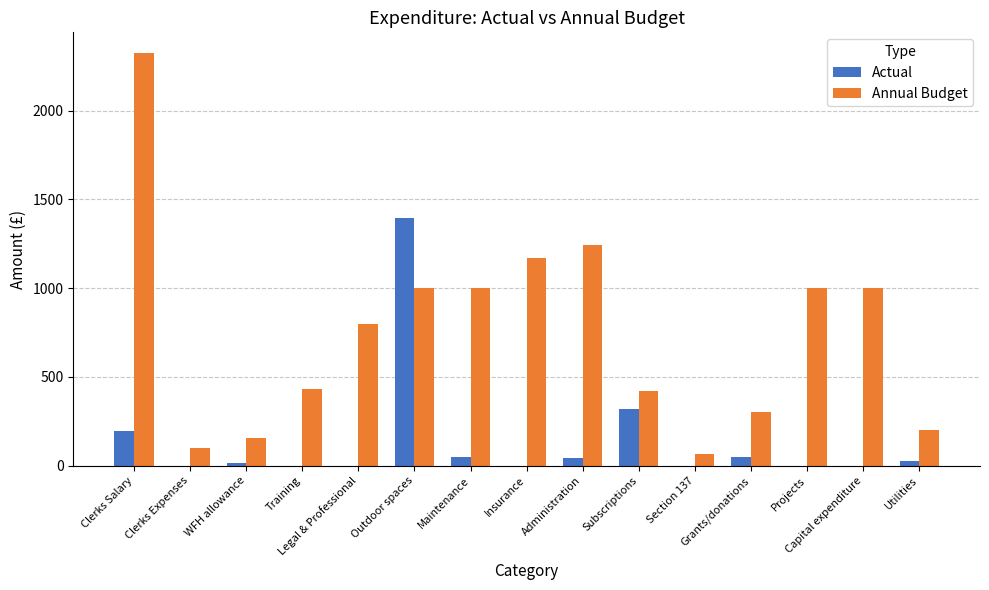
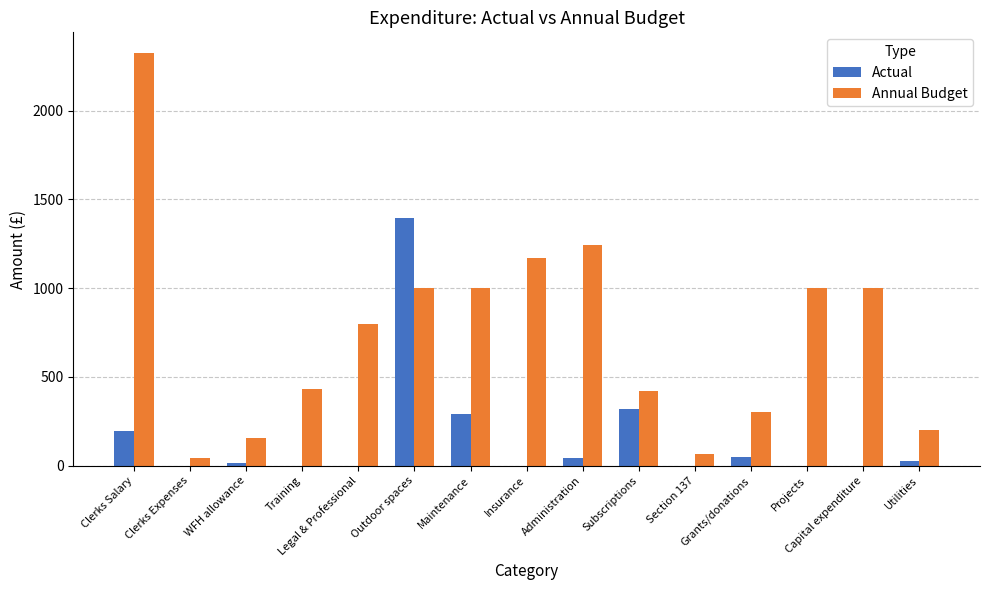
  {
    "Actual": {
      "Clerks Salary": 190,
      "Clerks Expenses": 0,
      "Training": 0,
      "Legal & Professional": 0,
      "Outdoor spaces": 1390,
-     "Maintenance": 50,
+     "Maintenance": 290,
      "Insurance": 0,
      "Administration": 40,
      "Subscriptions": 320,
      "Section 137": 0,
      "Grants/donations": 50,
      "Projects": 0,
      "Capital expenditure": 0,
      "Utilities": 20
    },
    "Annual Budget": {
      "Clerks Salary": 2330,
-     "Clerks Expenses": 100,
+     "Clerks Expenses": 40,
      "WFH allowance": 160,
      "Training": 430,
      "Legal & Professional": 800,
      "Outdoor spaces": 1000,
      "Maintenance": 1000,
      "Insurance": 1170,
      "Administration": 1240,
      "Subscriptions": 420,
      "Section 137": 60,
      "Grants/donations": 300,
      "Projects": 1000,
      "Capital expenditure": 1000,
      "Utilities": 200
    }
  }
